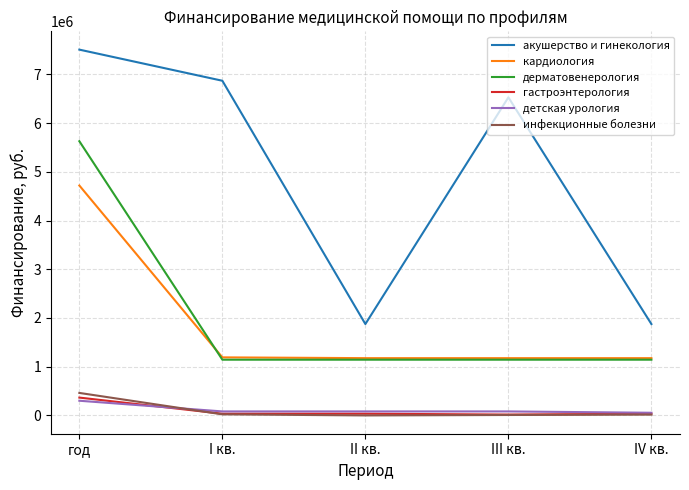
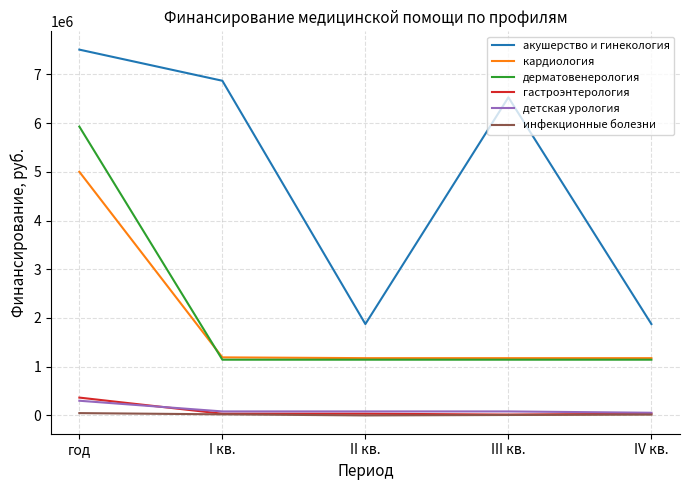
  {
    "акушерство и гинекология": {
      "год": 7500000,
      "I кв.": 6900000,
      "II кв.": 1900000,
      "IV кв.": 1900000
    },
    "кардиология": {
-     "год": 4700000
+     "год": 5000000
    },
    "дерматовенерология": {
-     "год": 5600000
+     "год": 5900000
    },
    "гастроэнтерология": {
      "год": 400000
    },
    "детская урология": {
      "год": 300000,
      "III кв.": 100000
    },
    "инфекционные болезни": {
-     "год": 500000
+     "год": 0
    }
  }
